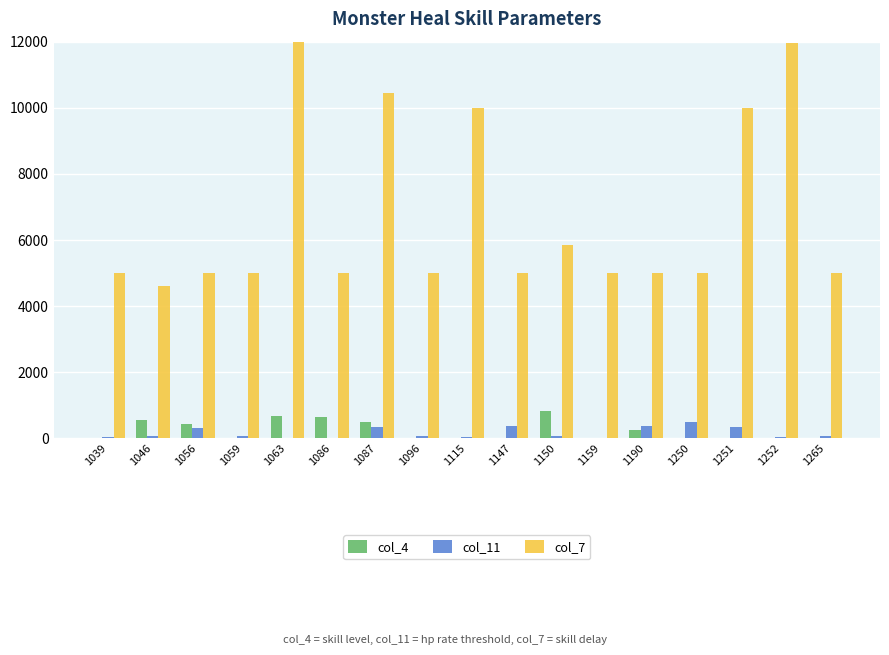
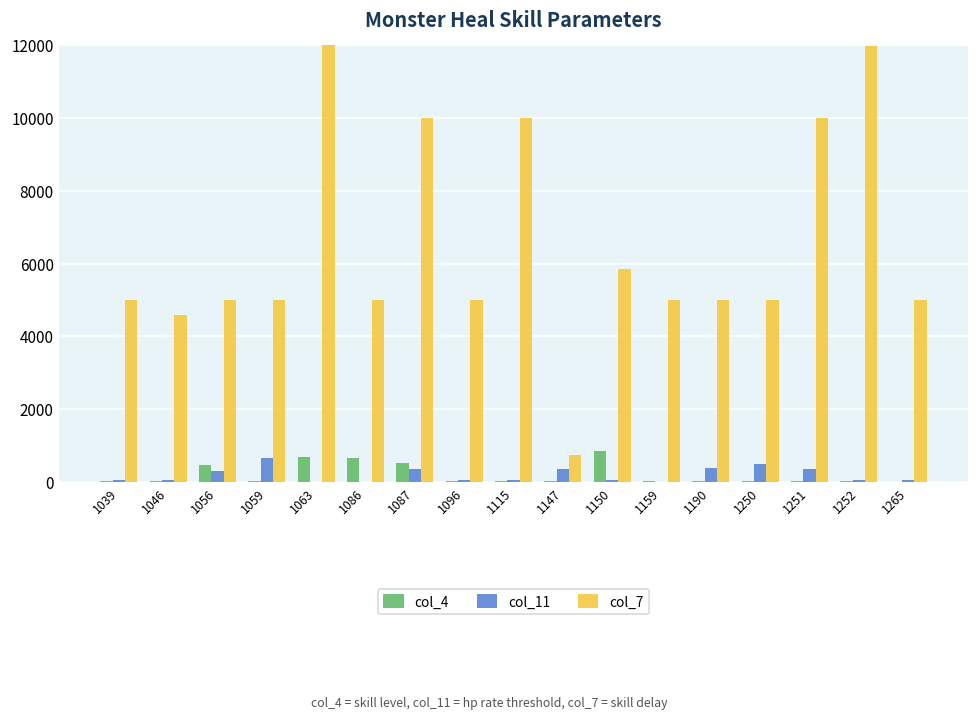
  {
    "col_4": {
-     "1046": 600,
+     "1046": 0,
      "1056": 400,
      "1063": 700,
      "1086": 700,
      "1087": 500,
      "1150": 800,
-     "1190": 300
+     "1190": 0
    },
    "col_11": {
      "1056": 300,
-     "1059": 100,
+     "1059": 700,
      "1063": 0,
      "1086": 0,
      "1087": 300,
      "1147": 400,
      "1159": 0,
      "1190": 400,
      "1250": 500,
      "1251": 300
    },
    "col_7": {
      "1039": 5000,
      "1046": 4600,
      "1056": 5000,
      "1059": 5000,
      "1086": 5000,
-     "1087": 10400,
+     "1087": 10000,
      "1096": 5000,
      "1115": 10000,
-     "1147": 5000,
+     "1147": 700,
      "1150": 5800,
      "1159": 5000,
      "1190": 5000,
      "1250": 5000,
      "1251": 10000,
      "1252": 12000,
      "1265": 5000
    }
  }
